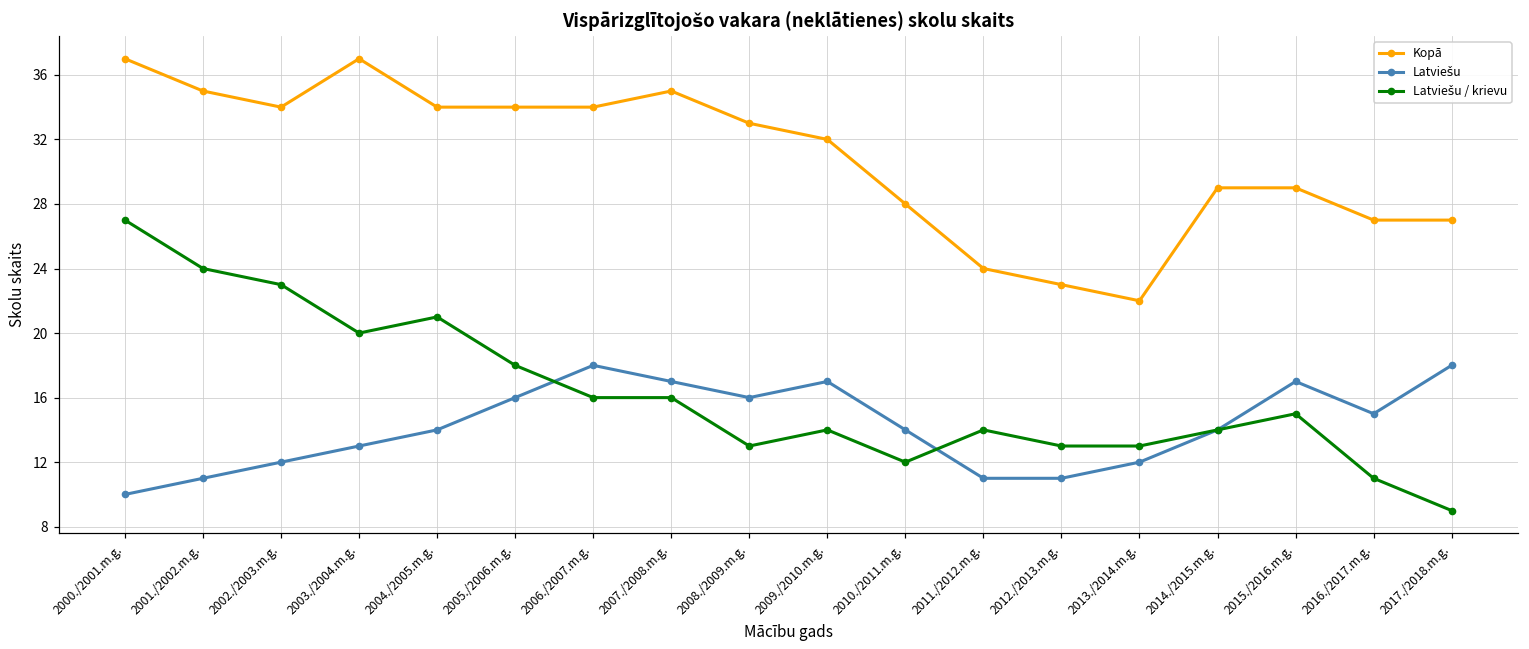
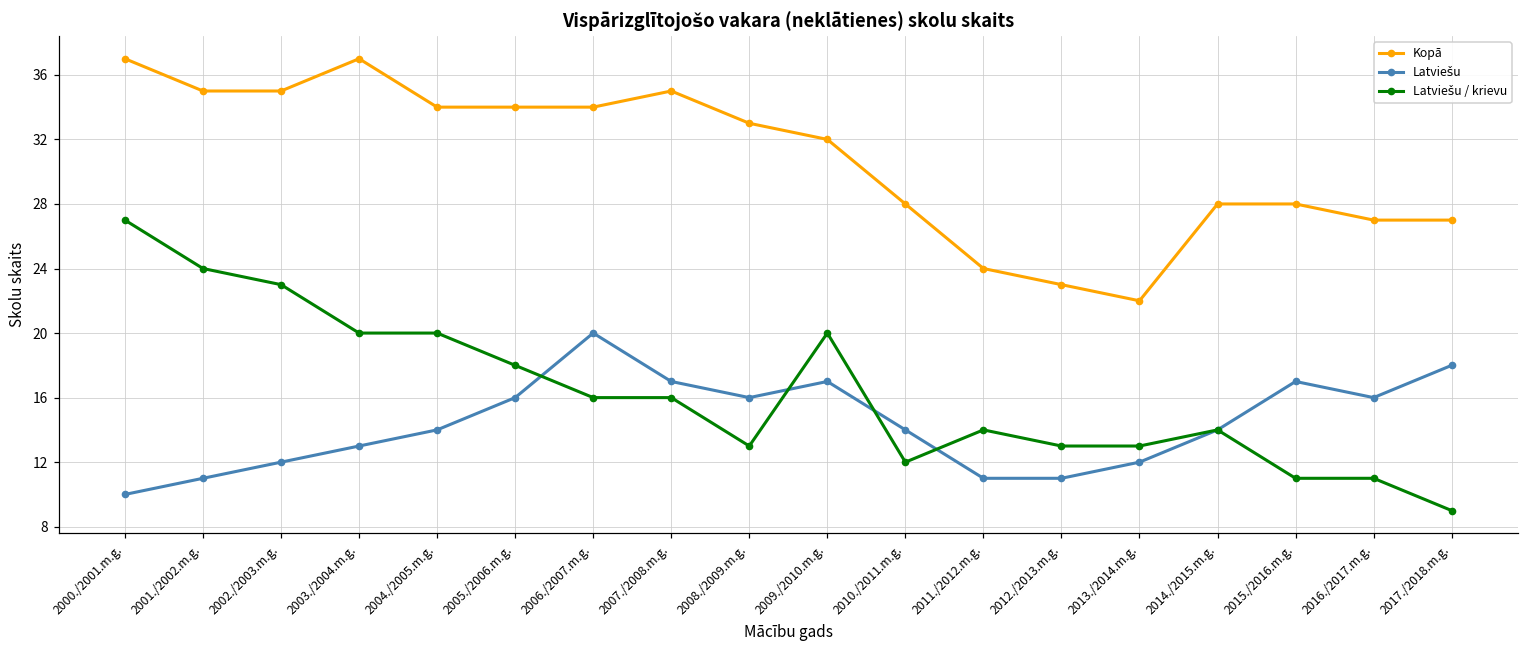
  {
    "Kopā": {
      "2000./2001.m.g.": 37,
      "2001./2002.m.g.": 35,
-     "2002./2003.m.g.": 34,
+     "2002./2003.m.g.": 35,
      "2003./2004.m.g.": 37,
      "2004./2005.m.g.": 34,
      "2005./2006.m.g.": 34,
      "2006./2007.m.g.": 34,
      "2007./2008.m.g.": 35,
      "2008./2009.m.g.": 33,
      "2009./2010.m.g.": 32,
      "2010./2011.m.g.": 28,
      "2011./2012.m.g.": 24,
      "2012./2013.m.g.": 23,
      "2013./2014.m.g.": 22,
-     "2014./2015.m.g.": 29,
-     "2015./2016.m.g.": 29,
+     "2014./2015.m.g.": 28,
+     "2015./2016.m.g.": 28,
      "2016./2017.m.g.": 27,
      "2017./2018.m.g.": 27
    },
    "Latviešu": {
      "2000./2001.m.g.": 10,
      "2001./2002.m.g.": 11,
      "2002./2003.m.g.": 12,
      "2003./2004.m.g.": 13,
      "2004./2005.m.g.": 14,
      "2005./2006.m.g.": 16,
-     "2006./2007.m.g.": 18,
+     "2006./2007.m.g.": 20,
      "2007./2008.m.g.": 17,
      "2008./2009.m.g.": 16,
      "2009./2010.m.g.": 17,
      "2010./2011.m.g.": 14,
      "2011./2012.m.g.": 11,
      "2012./2013.m.g.": 11,
      "2013./2014.m.g.": 12,
      "2015./2016.m.g.": 17,
-     "2016./2017.m.g.": 15,
+     "2016./2017.m.g.": 16,
      "2017./2018.m.g.": 18
    },
    "Latviešu / krievu": {
      "2000./2001.m.g.": 27,
      "2001./2002.m.g.": 24,
      "2002./2003.m.g.": 23,
      "2003./2004.m.g.": 20,
-     "2004./2005.m.g.": 21,
+     "2004./2005.m.g.": 20,
      "2005./2006.m.g.": 18,
      "2006./2007.m.g.": 16,
      "2007./2008.m.g.": 16,
      "2008./2009.m.g.": 13,
-     "2009./2010.m.g.": 14,
+     "2009./2010.m.g.": 20,
      "2010./2011.m.g.": 12,
      "2011./2012.m.g.": 14,
      "2012./2013.m.g.": 13,
      "2013./2014.m.g.": 13,
-     "2015./2016.m.g.": 15,
+     "2015./2016.m.g.": 11,
      "2016./2017.m.g.": 11,
      "2017./2018.m.g.": 9
    }
  }
